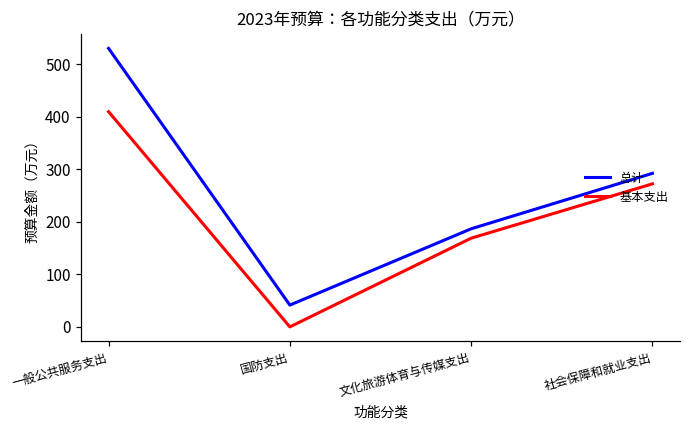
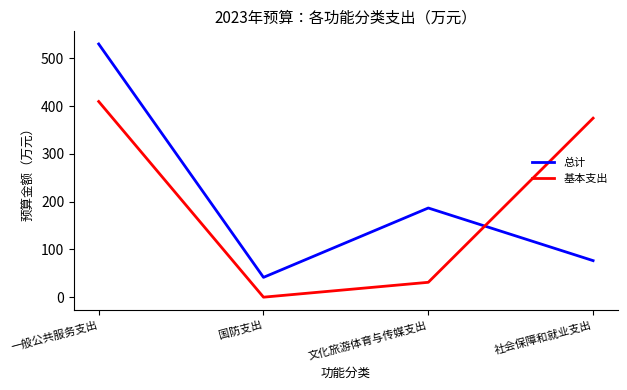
  {
    "总计": {
      "一般公共服务支出": 530,
      "国防支出": 40,
      "文化旅游体育与传媒支出": 190,
-     "社会保障和就业支出": 290
+     "社会保障和就业支出": 80
    },
    "基本支出": {
      "一般公共服务支出": 410,
      "国防支出": 0,
-     "文化旅游体育与传媒支出": 170,
-     "社会保障和就业支出": 270
+     "文化旅游体育与传媒支出": 30,
+     "社会保障和就业支出": 370
    }
  }
